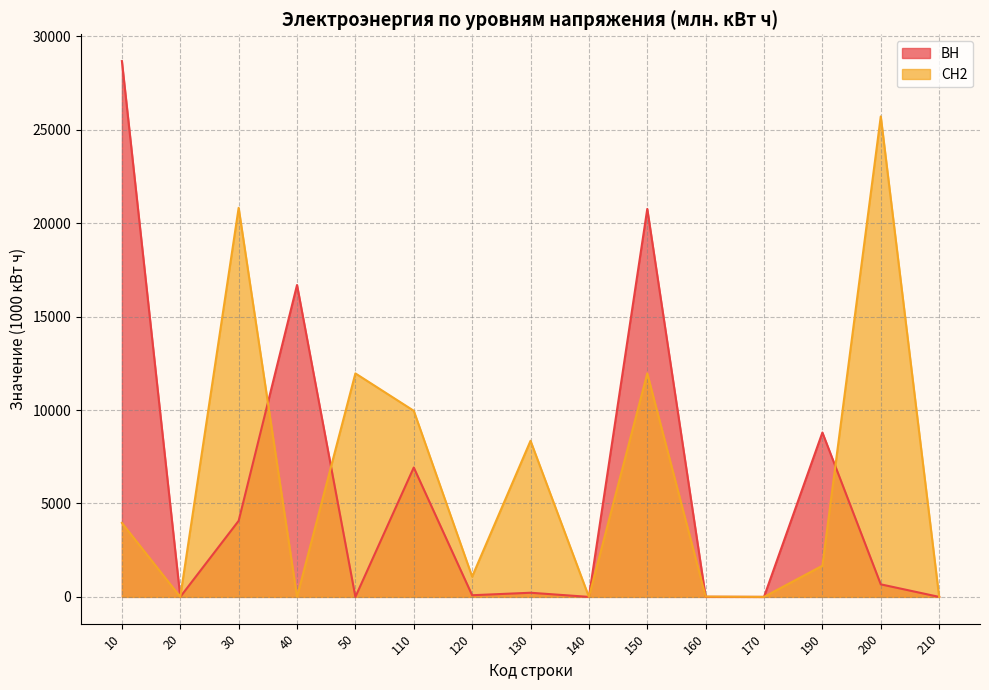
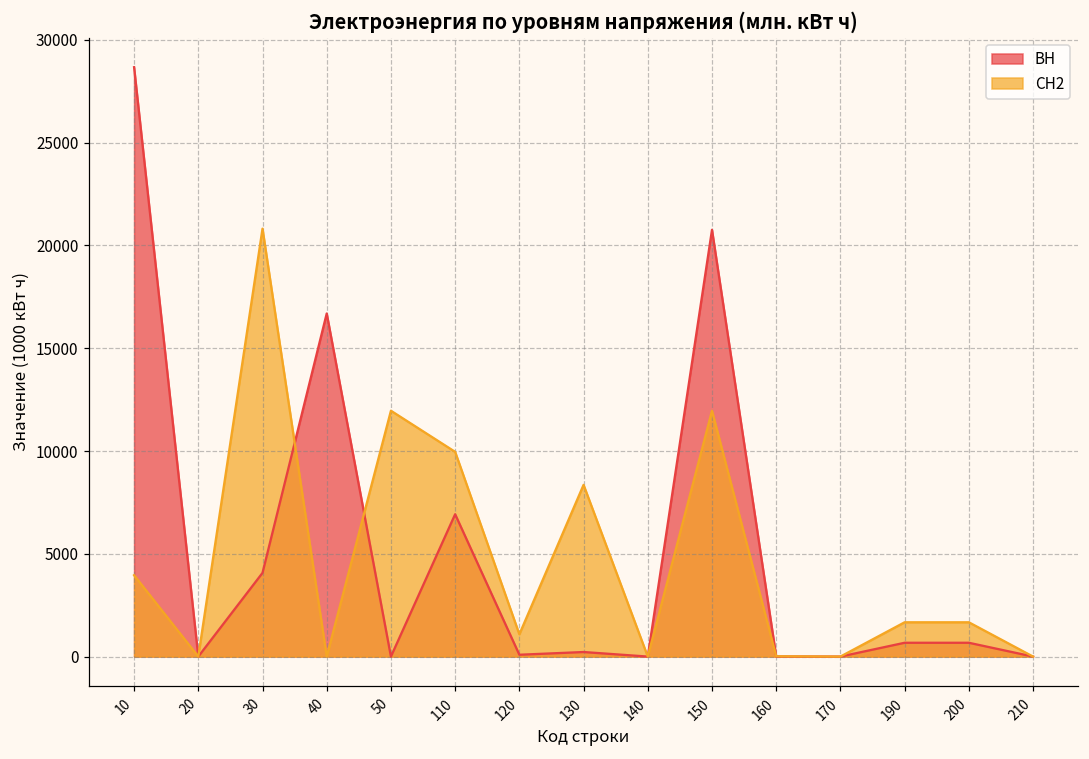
  {
    "ВН": {
      "10": 28700,
      "30": 4100,
      "40": 16700,
      "50": 0,
      "110": 6900,
      "120": 100,
      "130": 200,
      "150": 20800,
-     "190": 8800,
+     "190": 700,
      "200": 700
    },
    "СН2": {
      "10": 4000,
      "30": 20800,
      "40": 0,
      "50": 12000,
      "110": 10000,
      "120": 1100,
      "130": 8400,
      "150": 12000,
      "190": 1700,
-     "200": 25700
+     "200": 1700
    }
  }
